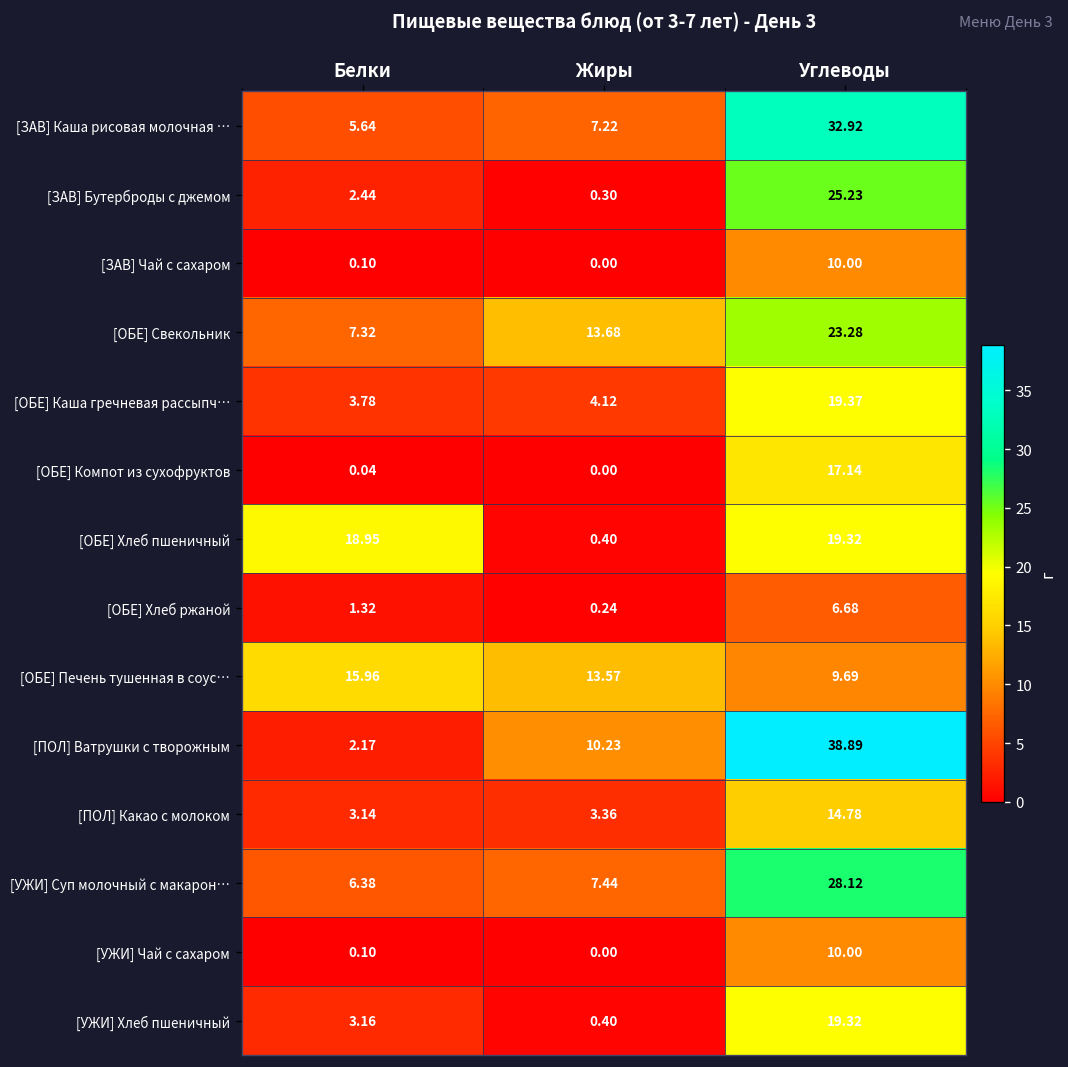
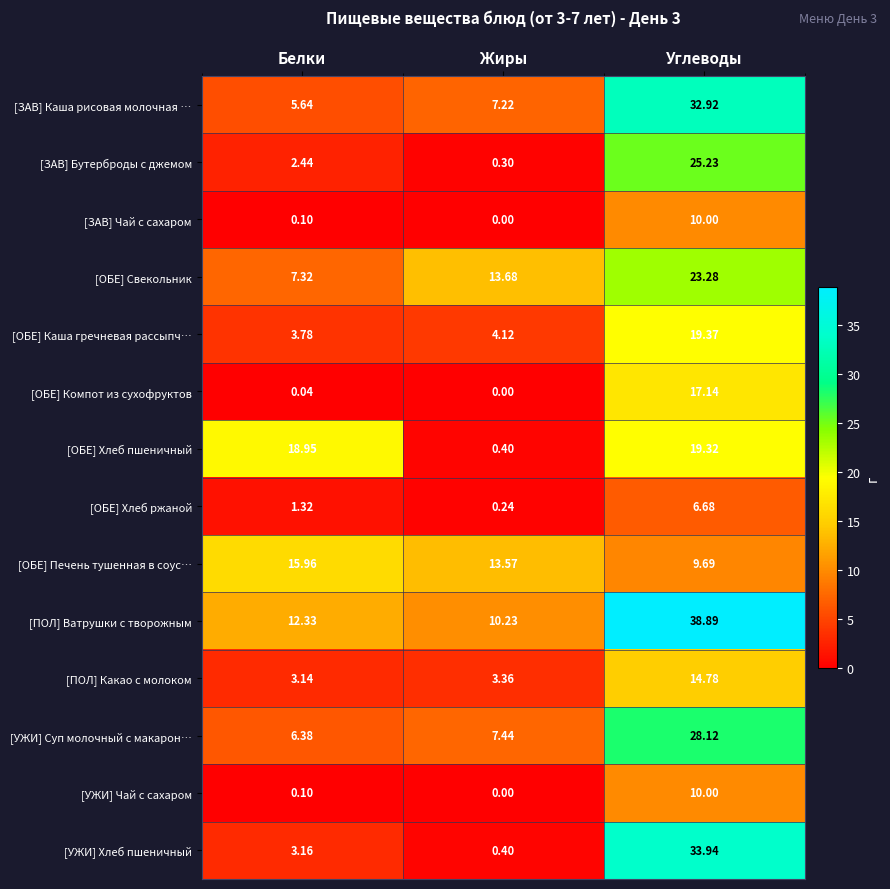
  {
    "[ЗАВ] Каша рисовая молочная …": {
      "Белки": 5.64,
      "Жиры": 7.22,
      "Углеводы": 32.92
    },
    "[ЗАВ] Бутерброды с джемом": {
      "Белки": 2.44,
      "Жиры": 0.30,
      "Углеводы": 25.23
    },
    "[ЗАВ] Чай с сахаром": {
      "Белки": 0.10,
      "Жиры": 0.00,
      "Углеводы": 10.00
    },
    "[ОБЕ] Свекольник": {
      "Белки": 7.32,
      "Жиры": 13.68,
      "Углеводы": 23.28
    },
    "[ОБЕ] Каша гречневая рассыпч…": {
      "Белки": 3.78,
      "Жиры": 4.12,
      "Углеводы": 19.37
    },
    "[ОБЕ] Компот из сухофруктов": {
      "Белки": 0.04,
      "Жиры": 0.00,
      "Углеводы": 17.14
    },
    "[ОБЕ] Хлеб пшеничный": {
      "Белки": 18.95,
      "Жиры": 0.40,
      "Углеводы": 19.32
    },
    "[ОБЕ] Хлеб ржаной": {
      "Белки": 1.32,
      "Жиры": 0.24,
      "Углеводы": 6.68
    },
    "[ОБЕ] Печень тушенная в соус…": {
      "Белки": 15.96,
      "Жиры": 13.57,
      "Углеводы": 9.69
    },
    "[ПОЛ] Ватрушки с творожным": {
-     "Белки": 2.17,
+     "Белки": 12.33,
      "Жиры": 10.23,
      "Углеводы": 38.89
    },
    "[ПОЛ] Какао с молоком": {
      "Белки": 3.14,
      "Жиры": 3.36,
      "Углеводы": 14.78
    },
    "[УЖИ] Суп молочный с макарон…": {
      "Белки": 6.38,
      "Жиры": 7.44,
      "Углеводы": 28.12
    },
    "[УЖИ] Чай с сахаром": {
      "Белки": 0.10,
      "Жиры": 0.00,
      "Углеводы": 10.00
    },
    "[УЖИ] Хлеб пшеничный": {
      "Белки": 3.16,
      "Жиры": 0.40,
-     "Углеводы": 19.32
+     "Углеводы": 33.94
    }
  }
